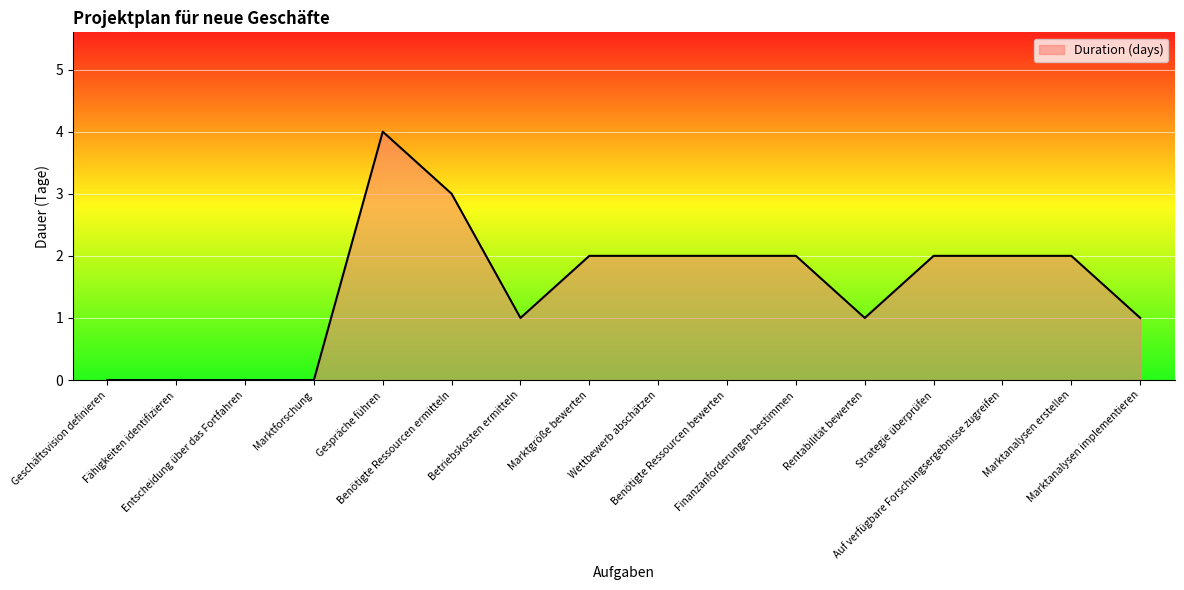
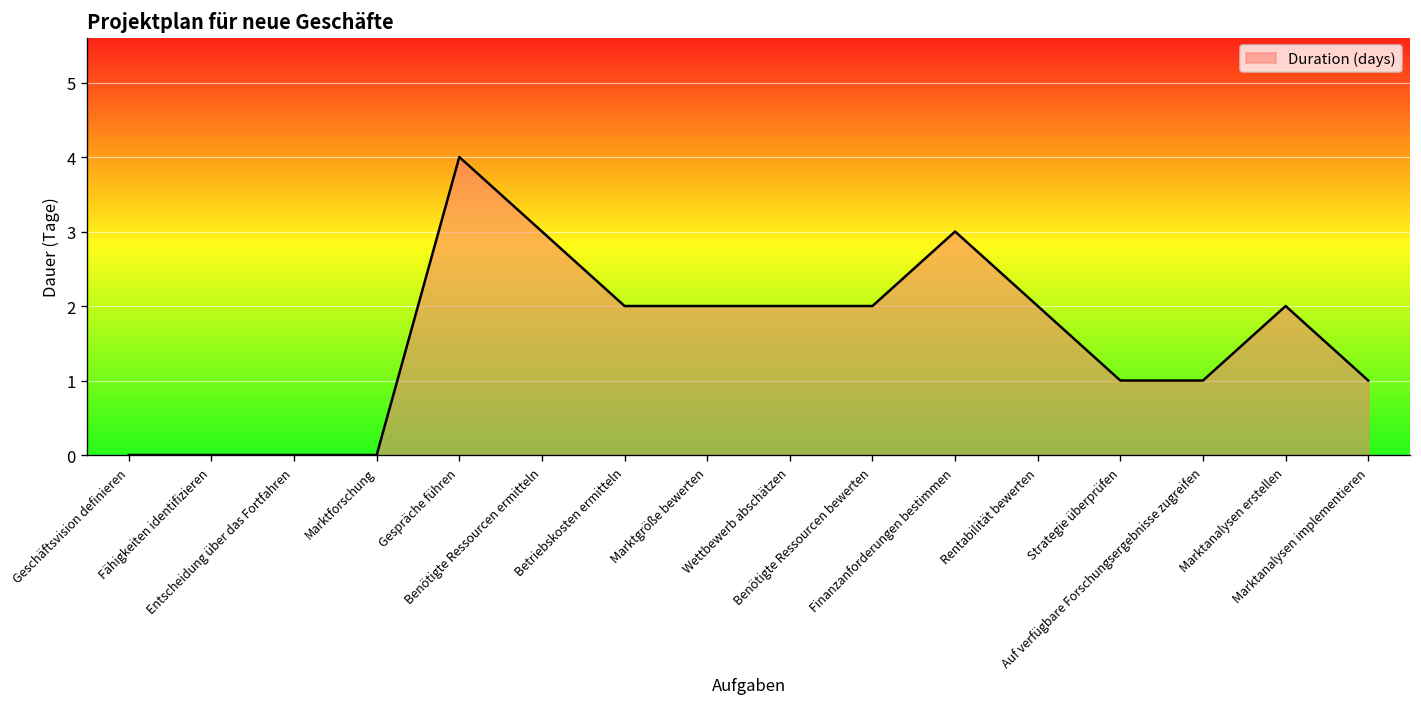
  {
    "Geschäftsvision definieren": 0,
    "Fähigkeiten identifizieren": 0,
    "Entscheidung über das Fortfahren": 0,
    "Marktforschung": 0,
    "Gespräche führen": 4,
    "Benötigte Ressourcen ermitteln": 3,
-   "Betriebskosten ermitteln": 1,
+   "Betriebskosten ermitteln": 2,
    "Marktgröße bewerten": 2,
    "Wettbewerb abschätzen": 2,
    "Benötigte Ressourcen bewerten": 2,
-   "Finanzanforderungen bestimmen": 2,
-   "Rentabilität bewerten": 1,
-   "Strategie überprüfen": 2,
-   "Auf verfügbare Forschungsergebnisse zugreifen": 2,
+   "Finanzanforderungen bestimmen": 3,
+   "Rentabilität bewerten": 2,
+   "Strategie überprüfen": 1,
+   "Auf verfügbare Forschungsergebnisse zugreifen": 1,
    "Marktanalysen erstellen": 2,
    "Marktanalysen implementieren": 1
  }
